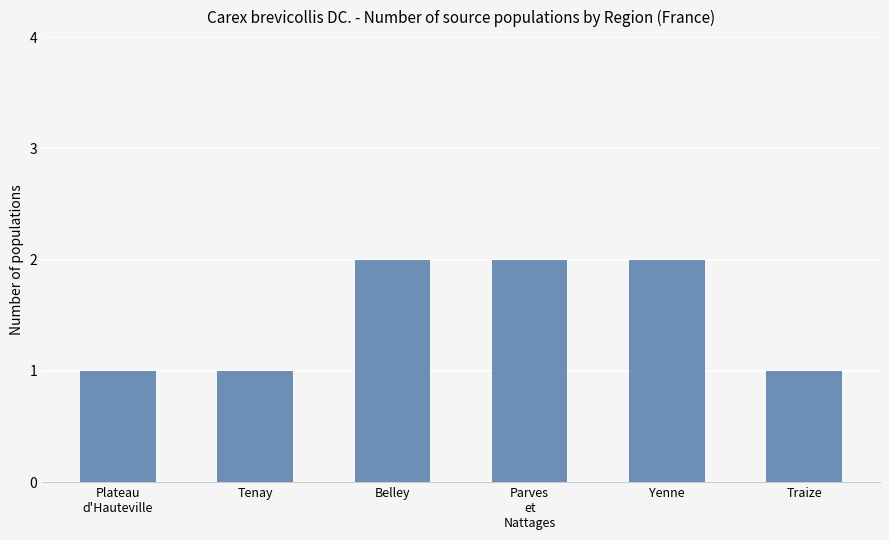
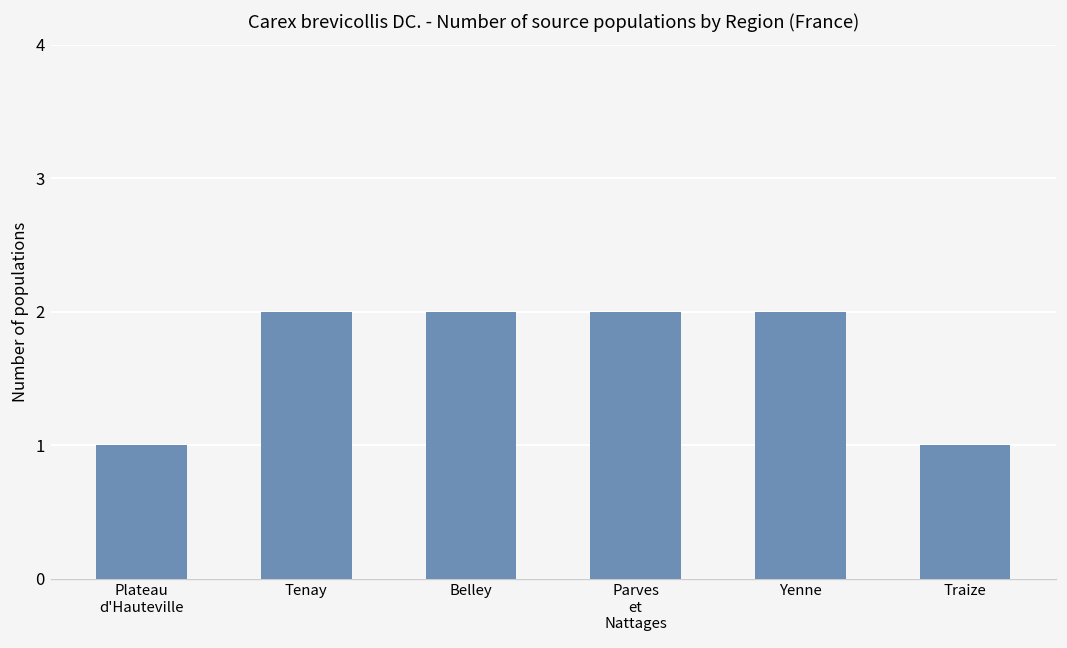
  {
    "Plateau d'Hauteville": 1,
-   "Tenay": 1,
+   "Tenay": 2,
    "Belley": 2,
    "Parves et Nattages": 2,
    "Yenne": 2,
    "Traize": 1
  }
